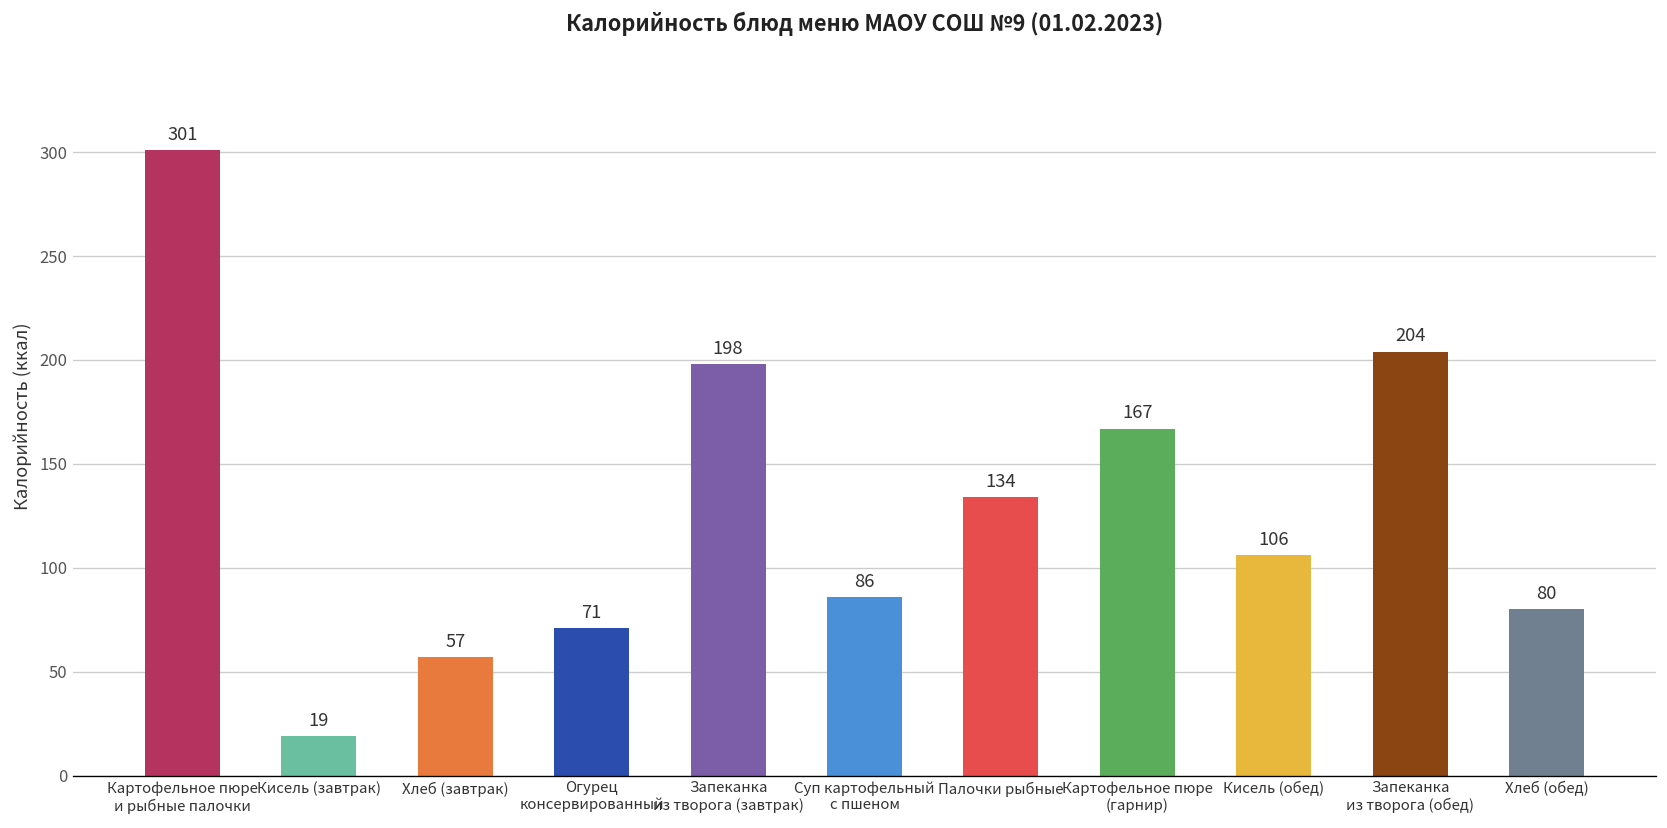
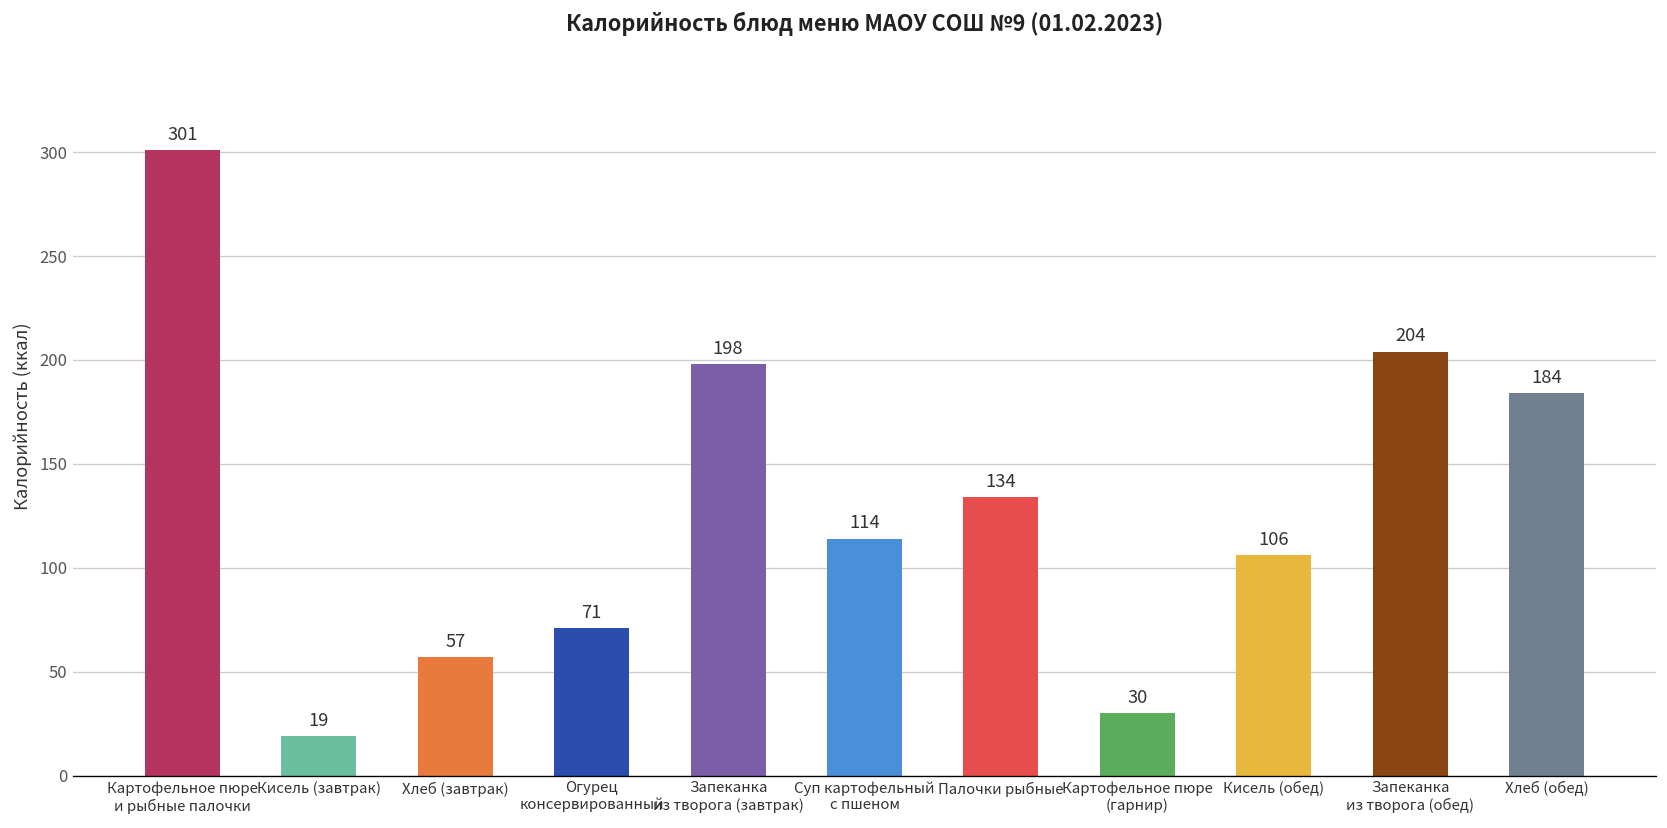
  {
    "Картофельное пюре и рыбные палочки": 301,
    "Кисель (завтрак)": 19,
    "Хлеб (завтрак)": 57,
    "Огурец консервированный": 71,
    "Запеканка из творога (завтрак)": 198,
-   "Суп картофельный с пшеном": 86,
+   "Суп картофельный с пшеном": 114,
    "Палочки рыбные": 134,
-   "Картофельное пюре (гарнир)": 167,
+   "Картофельное пюре (гарнир)": 30,
    "Кисель (обед)": 106,
    "Запеканка из творога (обед)": 204,
-   "Хлеб (обед)": 80
+   "Хлеб (обед)": 184
  }
